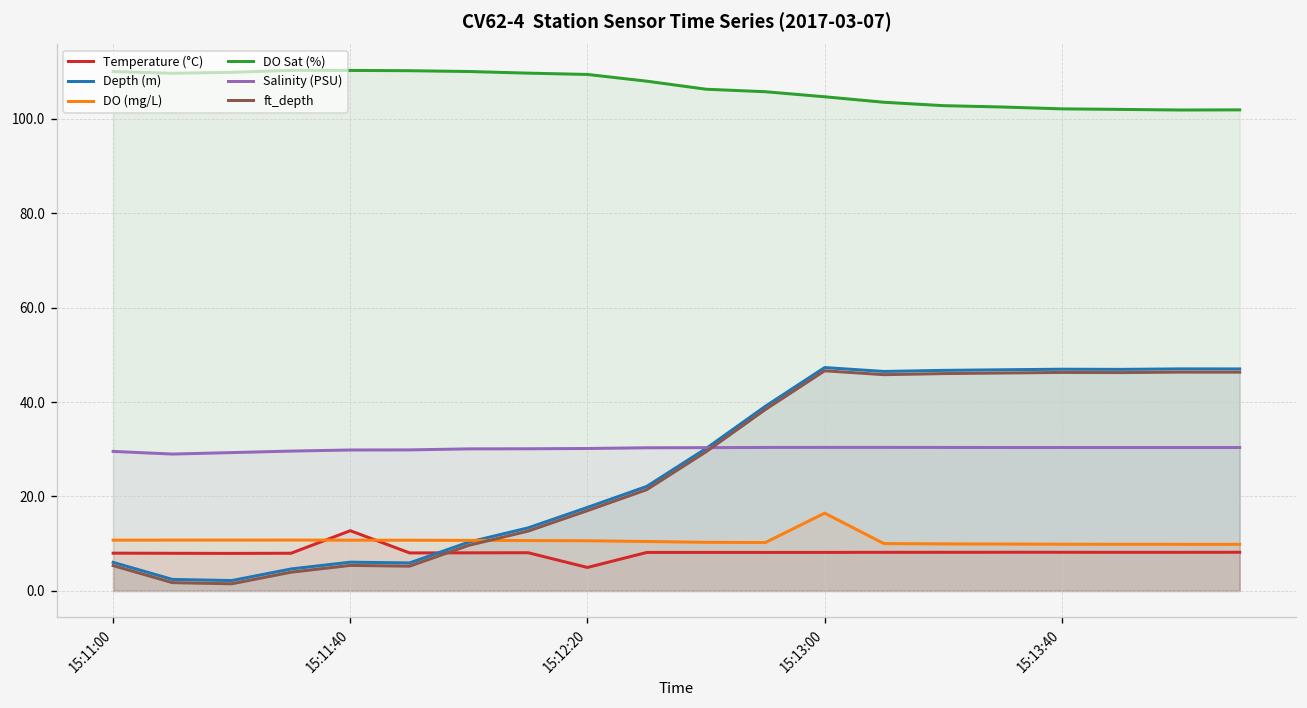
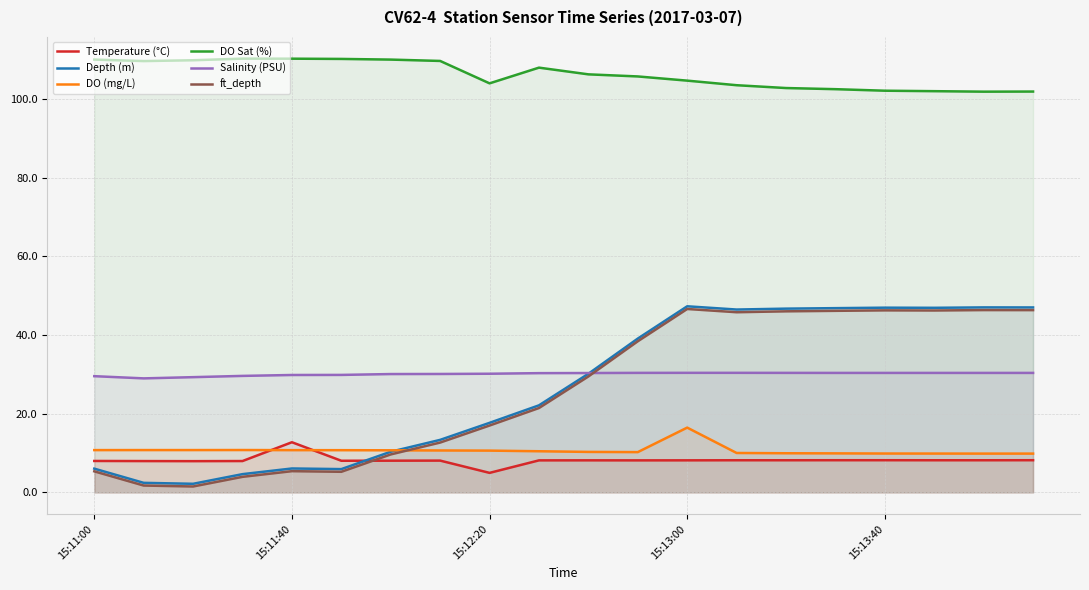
  {
    "Temperature (°C)": {
      "15:11:00": 8,
      "15:11:40": 13,
      "15:12:20": 5,
      "15:13:00": 8,
      "15:13:40": 8
    },
    "Depth (m)": {
      "15:11:00": 6,
      "15:11:40": 6,
      "15:12:20": 18,
      "15:13:00": 47,
      "15:13:40": 47
    },
    "DO (mg/L)": {
      "15:11:00": 11,
      "15:11:40": 11,
      "15:12:20": 11,
      "15:13:00": 16,
      "15:13:40": 10
    },
    "DO Sat (%)": {
      "15:11:40": 110,
-     "15:12:20": 109,
+     "15:12:20": 104,
      "15:13:00": 105,
      "15:13:40": 102
    },
    "Salinity (PSU)": {
      "15:11:00": 30,
      "15:11:40": 30,
      "15:12:20": 30,
      "15:13:00": 30,
      "15:13:40": 30
    },
    "ft_depth": {
      "15:11:00": 5,
      "15:11:40": 5,
      "15:12:20": 17,
      "15:13:00": 47,
      "15:13:40": 46
    }
  }
